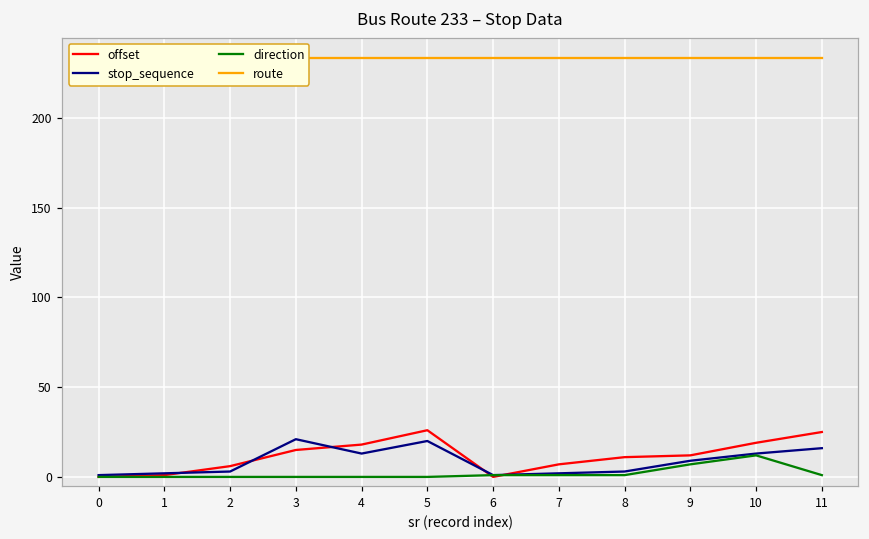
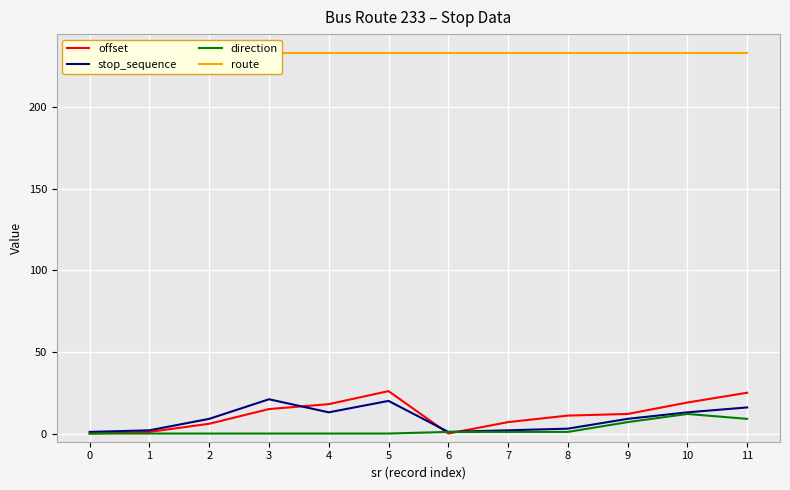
  {
    "offset": {
      "2": 6,
      "3": 15,
      "4": 18,
      "5": 26,
      "7": 7,
      "8": 11,
      "9": 12,
      "10": 19,
      "11": 25
    },
    "stop_sequence": {
-     "2": 3,
+     "2": 9,
      "3": 21,
      "4": 13,
      "5": 20,
      "8": 3,
      "9": 9,
      "11": 16
    },
    "direction": {
      "2": 0,
      "3": 0,
      "4": 0,
      "5": 0,
      "8": 1,
      "9": 7,
-     "11": 1
+     "11": 9
    },
    "route": {
      "4": 233,
      "5": 233,
      "6": 233,
      "7": 233,
      "8": 233,
      "9": 233,
      "10": 233,
      "11": 233
    }
  }
